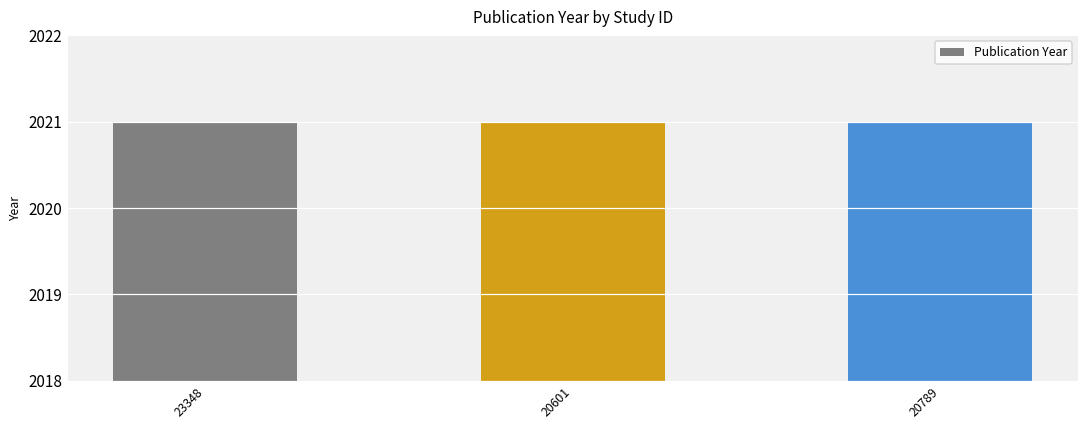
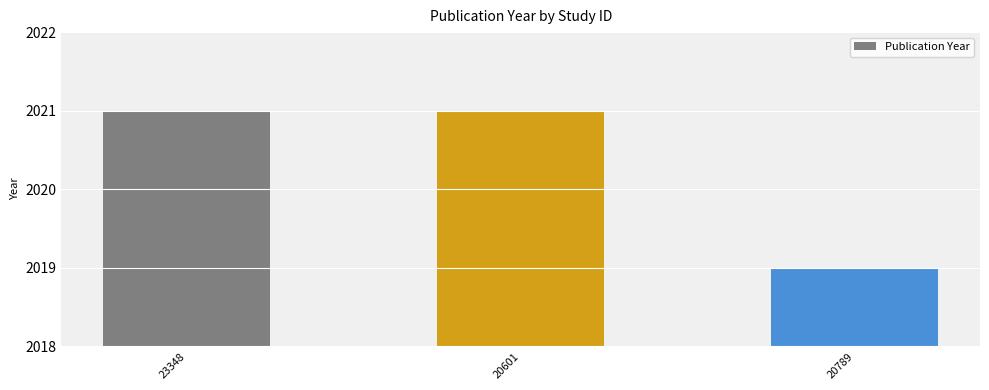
  {
    "23348": 2021,
    "20601": 2021,
-   "20789": 2021
+   "20789": 2019
  }
